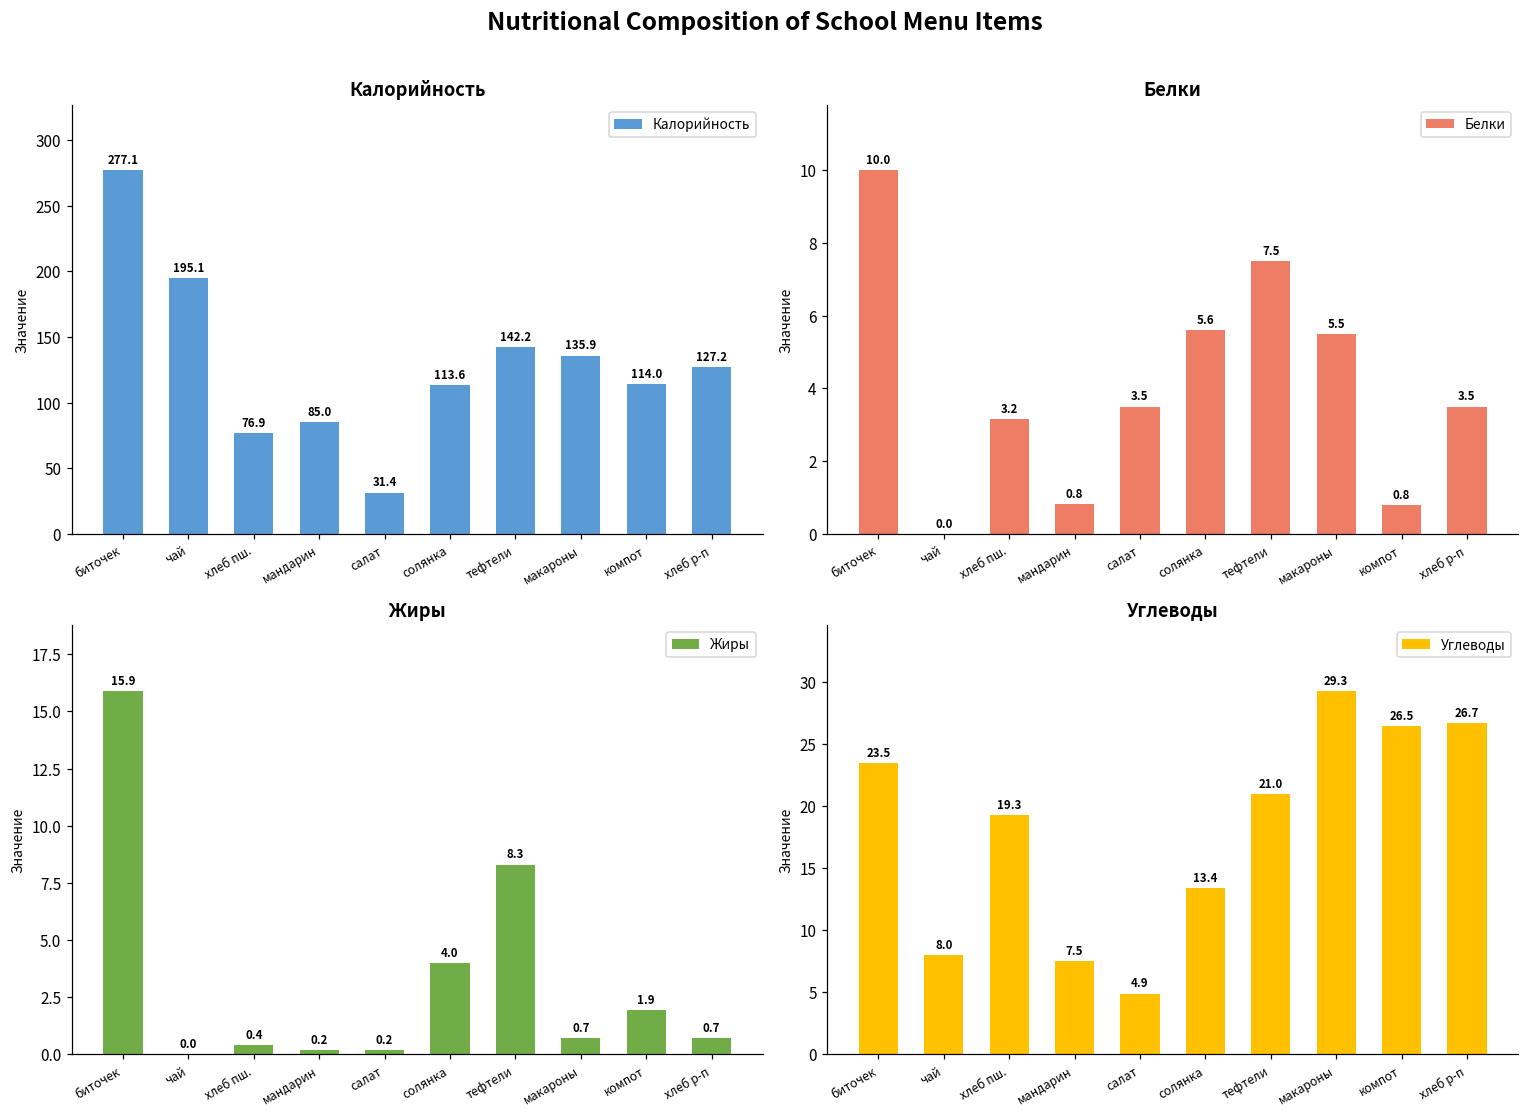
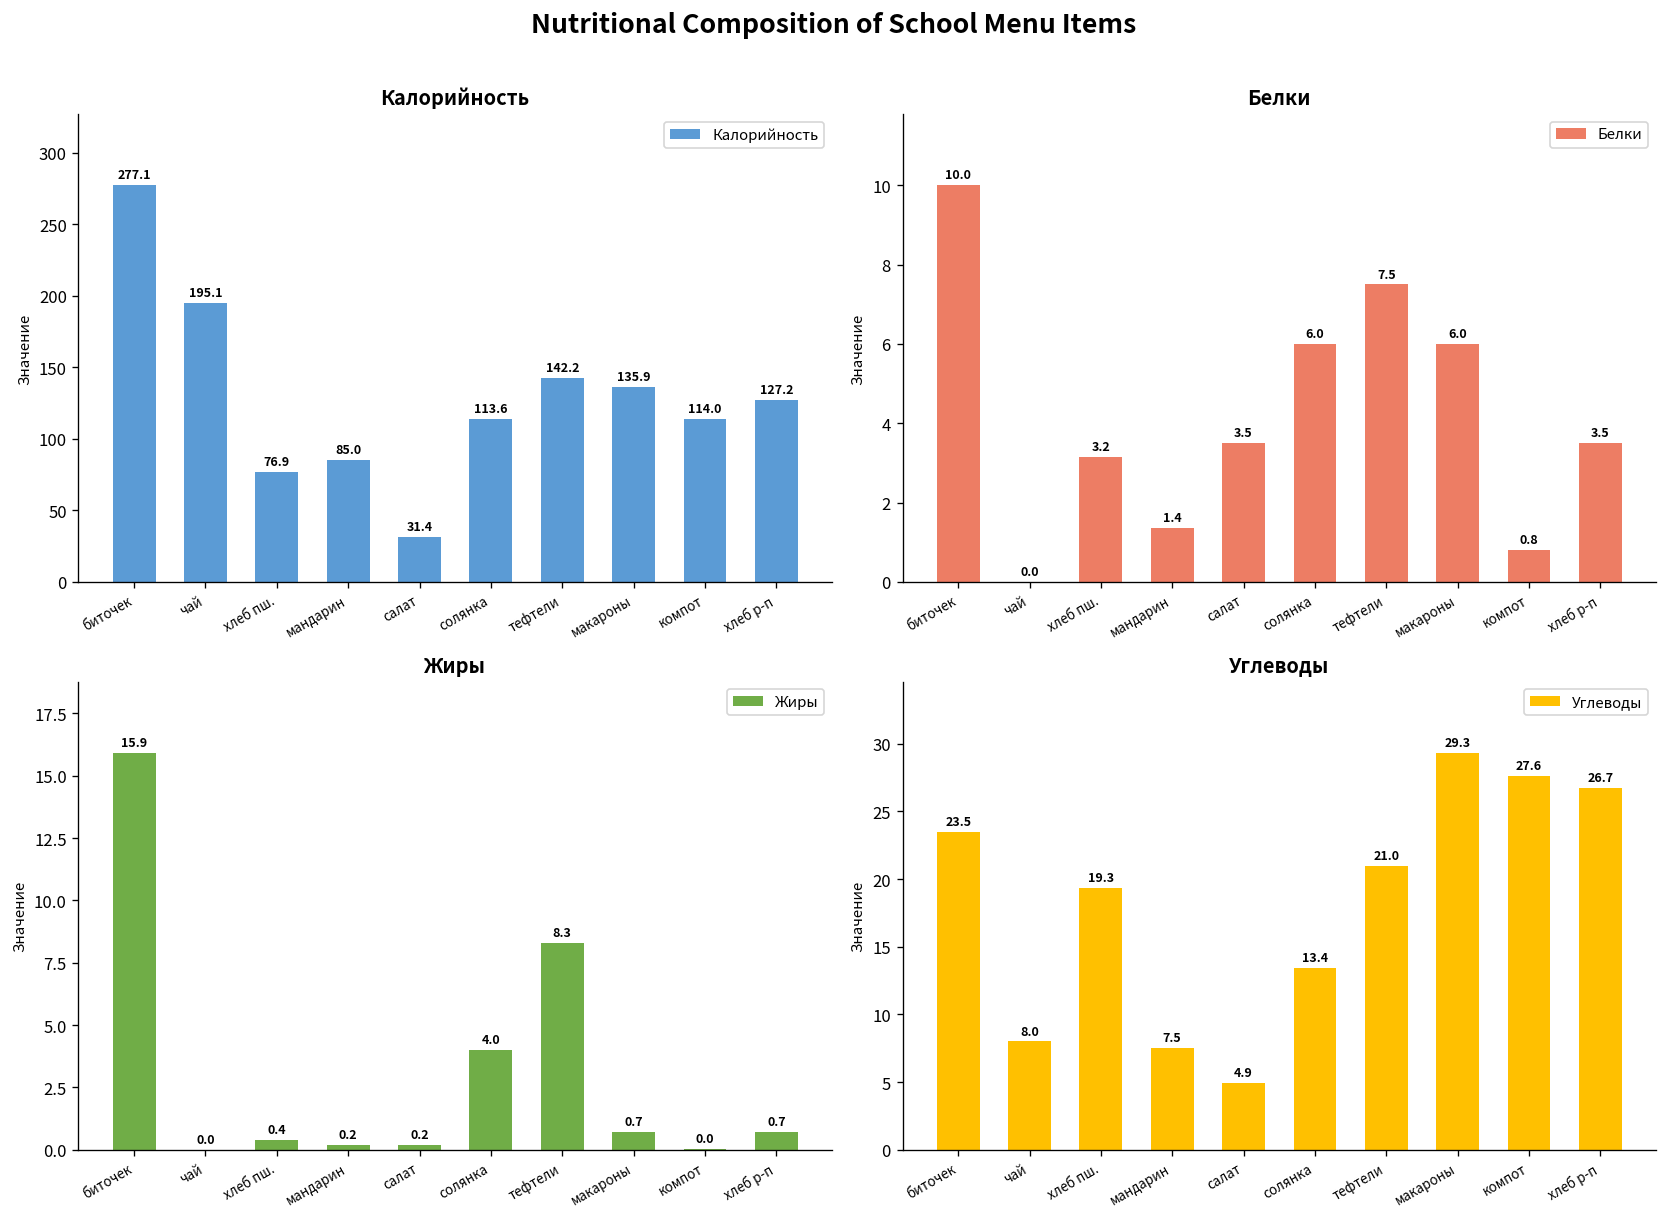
  {
    "Калорийность": {
      "биточек": 277.1,
      "чай": 195.1,
      "хлеб пш.": 76.9,
      "мандарин": 85.0,
      "салат": 31.4,
      "солянка": 113.6,
      "тефтели": 142.2,
      "макароны": 135.9,
      "компот": 114.0,
      "хлеб р-п": 127.2
    },
    "Белки": {
      "биточек": 10.0,
      "чай": 0.0,
      "хлеб пш.": 3.2,
-     "мандарин": 0.8,
+     "мандарин": 1.4,
      "салат": 3.5,
-     "солянка": 5.6,
+     "солянка": 6.0,
      "тефтели": 7.5,
-     "макароны": 5.5,
+     "макароны": 6.0,
      "компот": 0.8,
      "хлеб р-п": 3.5
    },
    "Жиры": {
      "биточек": 15.9,
      "чай": 0.0,
      "хлеб пш.": 0.4,
      "мандарин": 0.2,
      "салат": 0.2,
      "солянка": 4.0,
      "тефтели": 8.3,
      "макароны": 0.7,
-     "компот": 1.9,
+     "компот": 0.0,
      "хлеб р-п": 0.7
    },
    "Углеводы": {
      "биточек": 23.5,
      "чай": 8.0,
      "хлеб пш.": 19.3,
      "мандарин": 7.5,
      "салат": 4.9,
      "солянка": 13.4,
      "тефтели": 21.0,
      "макароны": 29.3,
-     "компот": 26.5,
+     "компот": 27.6,
      "хлеб р-п": 26.7
    }
  }
